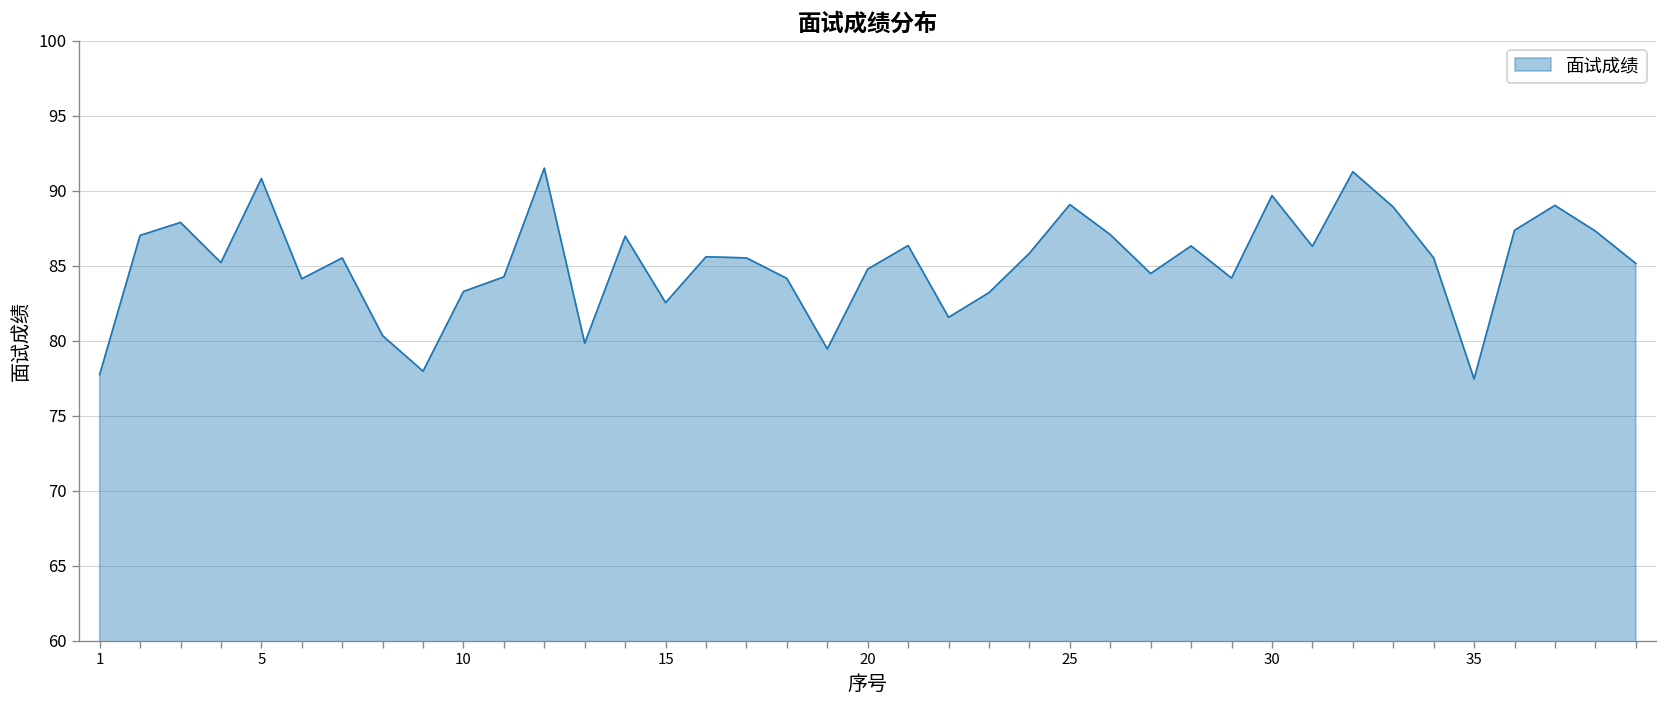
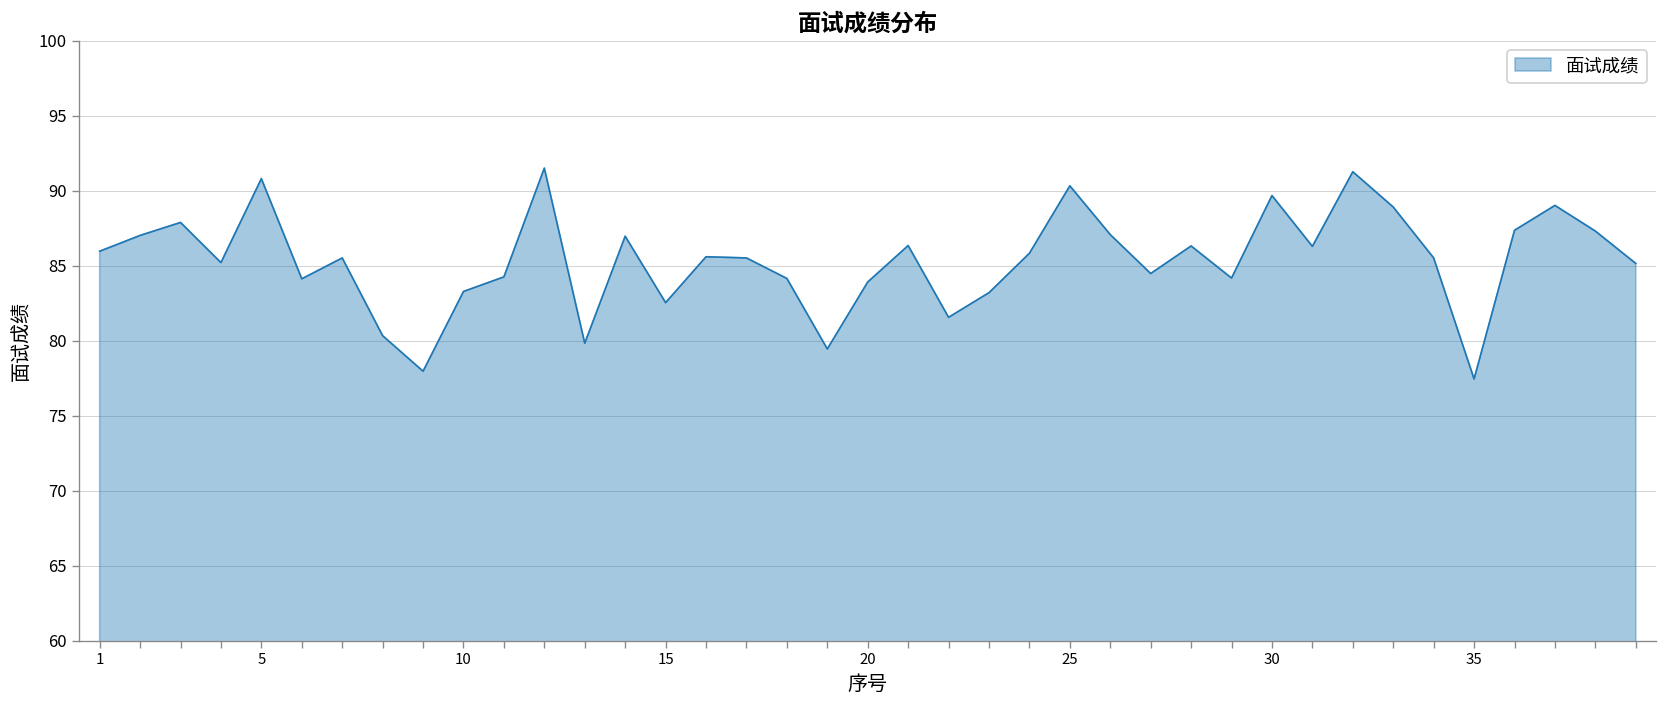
  {
-   "1": 77.8,
+   "1": 86.0,
    "5": 90.8,
    "10": 83.3,
    "15": 82.5,
-   "20": 84.8,
-   "25": 89.1,
+   "20": 83.9,
+   "25": 90.3,
    "30": 89.7,
    "35": 77.5
  }
